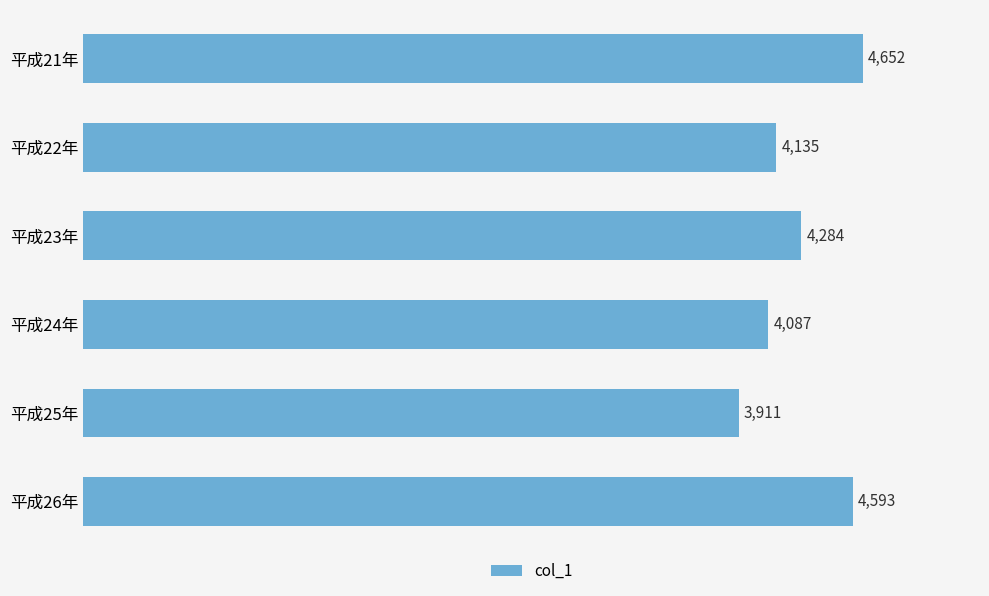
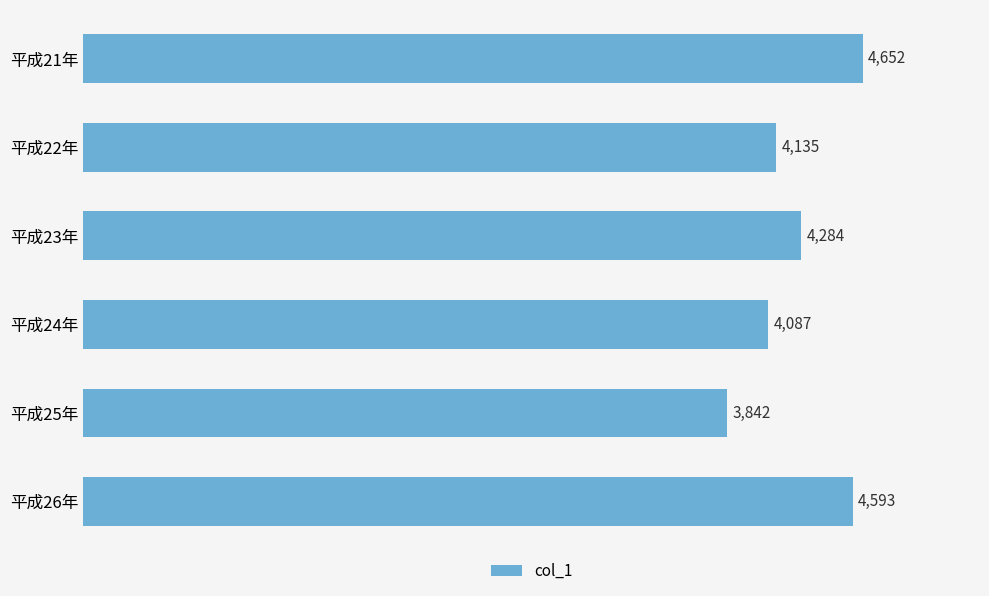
  {
    "平成21年": "4,652",
    "平成22年": "4,135",
    "平成23年": "4,284",
    "平成24年": "4,087",
-   "平成25年": "3,911",
+   "平成25年": "3,842",
    "平成26年": "4,593"
  }
